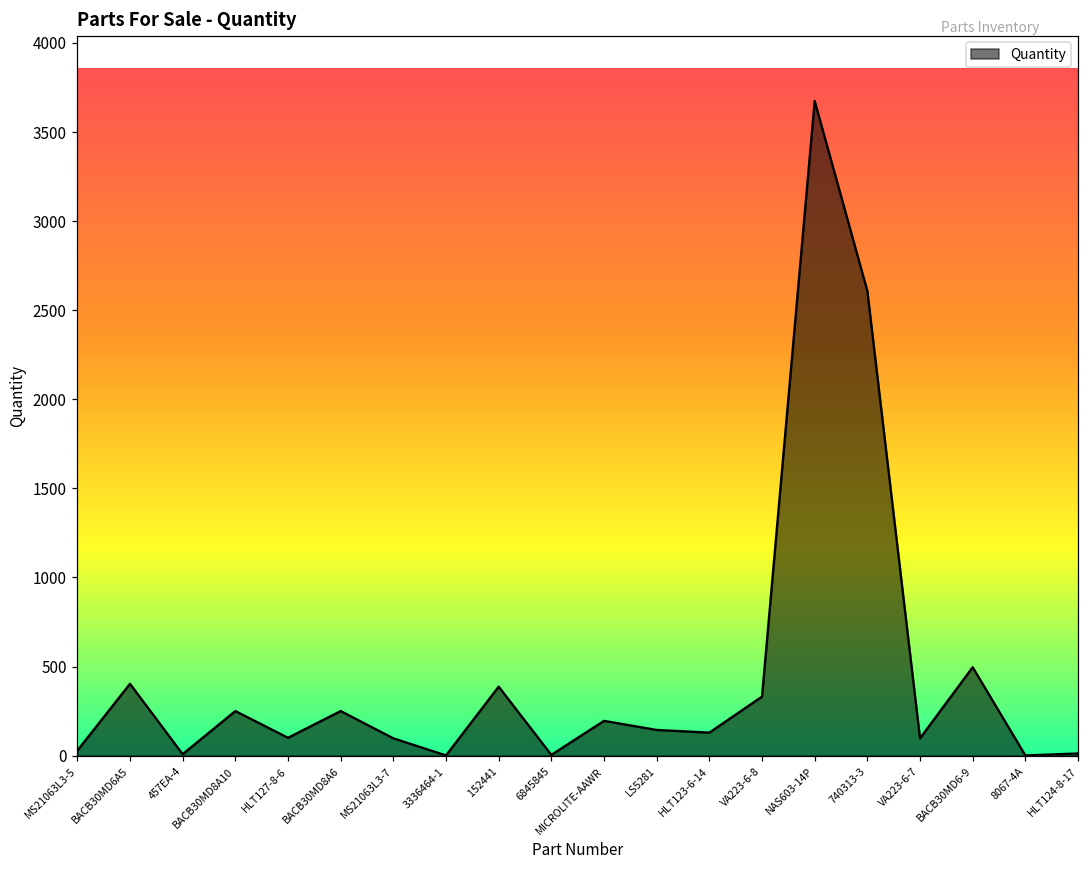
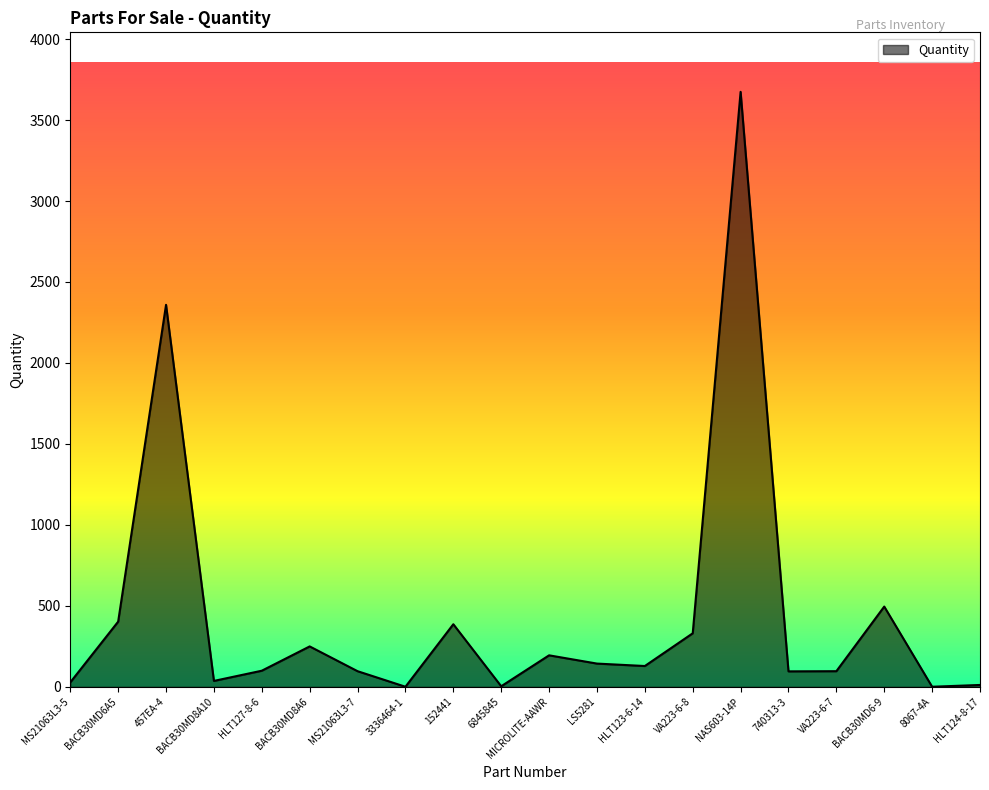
  {
    "MS21063L3-5": 30,
    "BACB30MD6A5": 400,
-   "457EA-4": 10,
-   "BACB30MD8A10": 250,
+   "457EA-4": 2360,
+   "BACB30MD8A10": 40,
    "HLT127-8-6": 100,
    "BACB30MD8A6": 250,
    "MS21063L3-7": 100,
    "3336464-1": 0,
    "152441": 390,
    "6845845": 0,
    "MICROLITE-AAWR": 200,
    "LS5281": 140,
    "HLT123-6-14": 130,
    "VA223-6-8": 330,
    "NAS603-14P": 3670,
-   "740313-3": 2610,
+   "740313-3": 100,
    "VA223-6-7": 100,
    "BACB30MD6-9": 500,
    "8067-4A": 0,
    "HLT124-8-17": 10
  }
